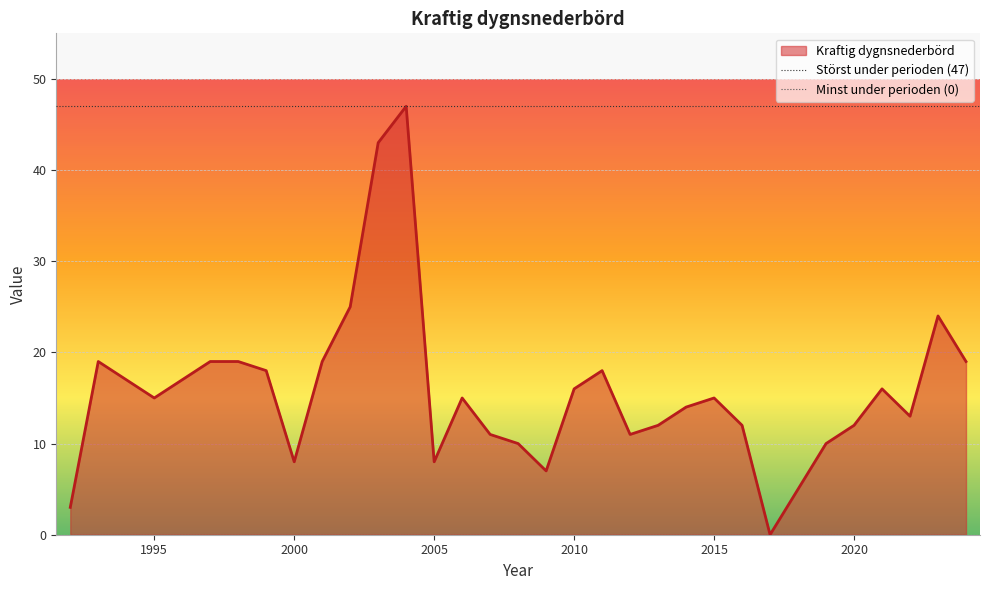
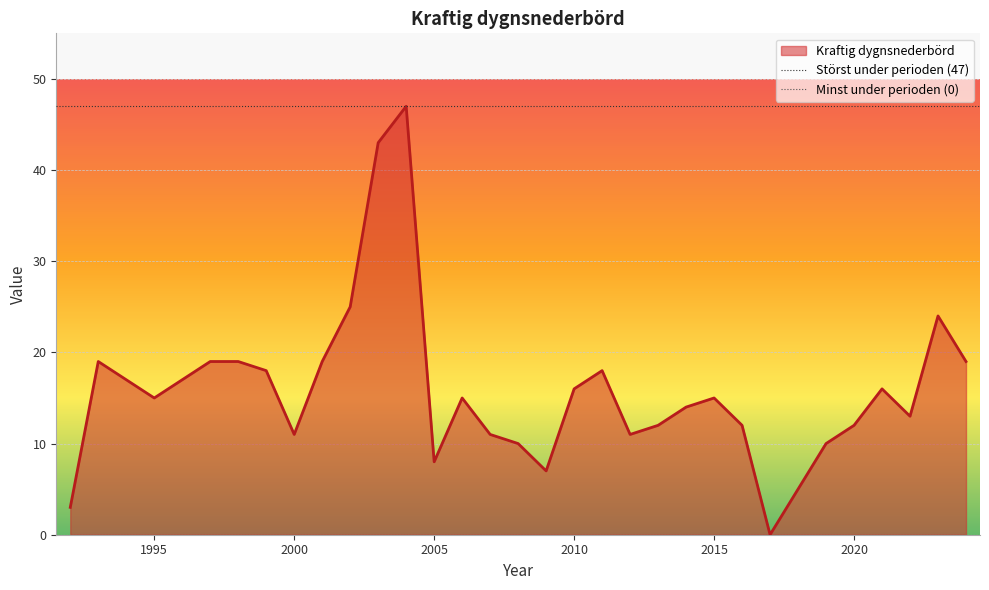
  {
    "1995": 15,
-   "2000": 8,
+   "2000": 11,
    "2005": 8,
    "2010": 16,
    "2015": 15,
    "2020": 12
  }
